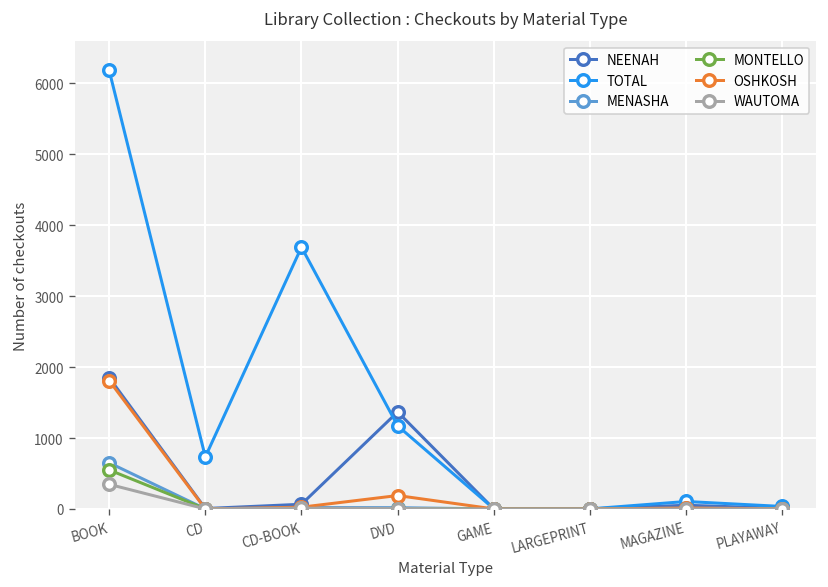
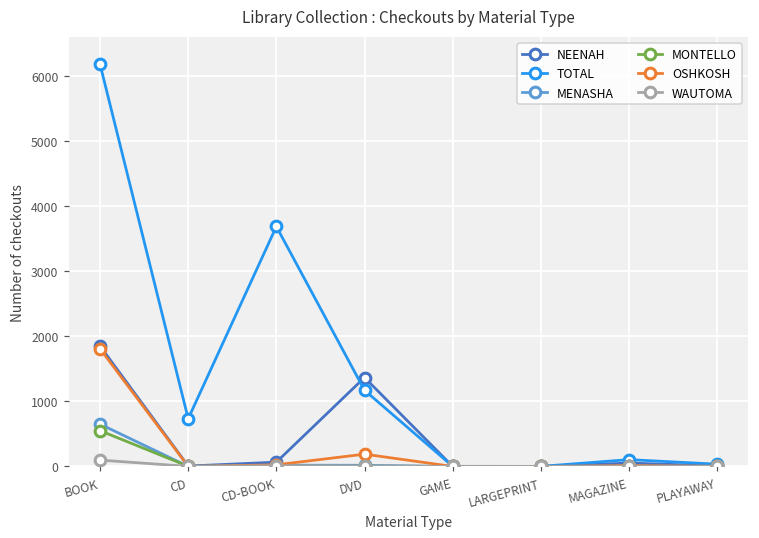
  {
    "TOTAL": {
      "BOOK": 6200,
      "CD": 700,
      "CD-BOOK": 3700,
      "DVD": 1200,
      "MAGAZINE": 100
    },
    "MONTELLO": {
      "BOOK": 600
    },
    "OSHKOSH": {
      "DVD": 200
    },
    "WAUTOMA": {
-     "BOOK": 300
+     "BOOK": 100
    }
  }
